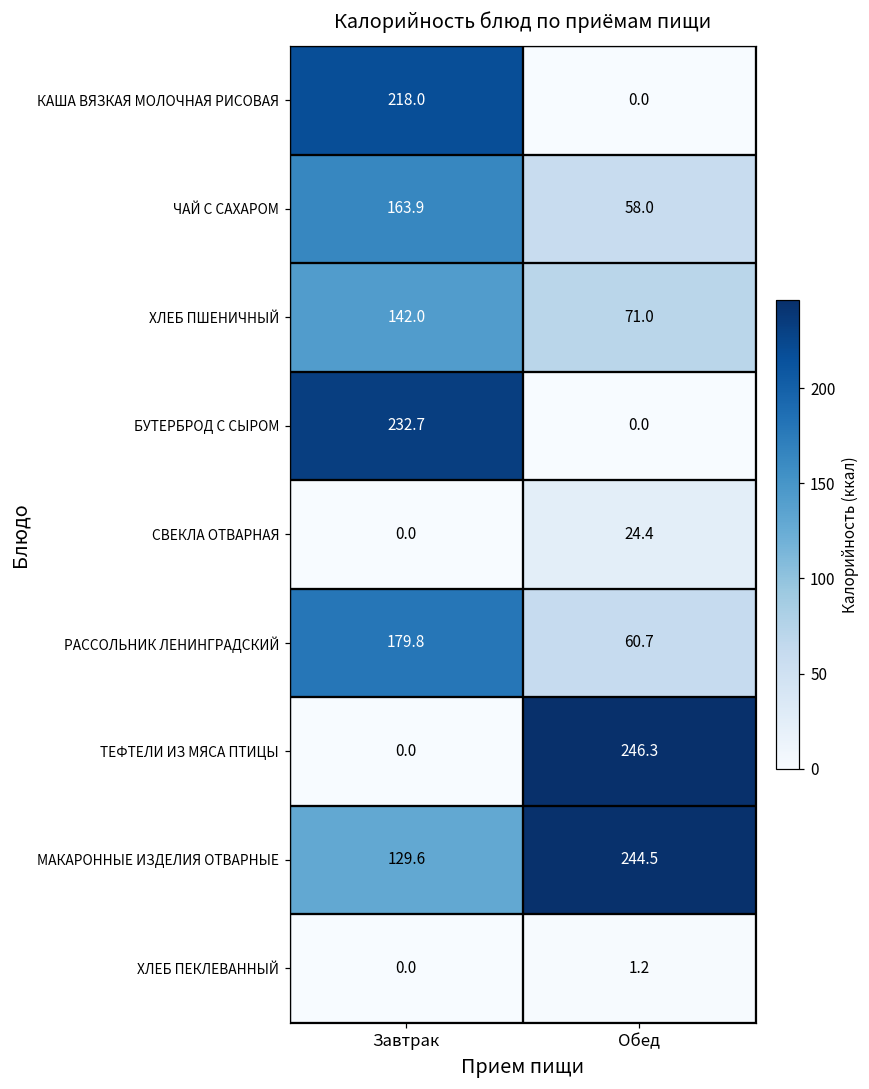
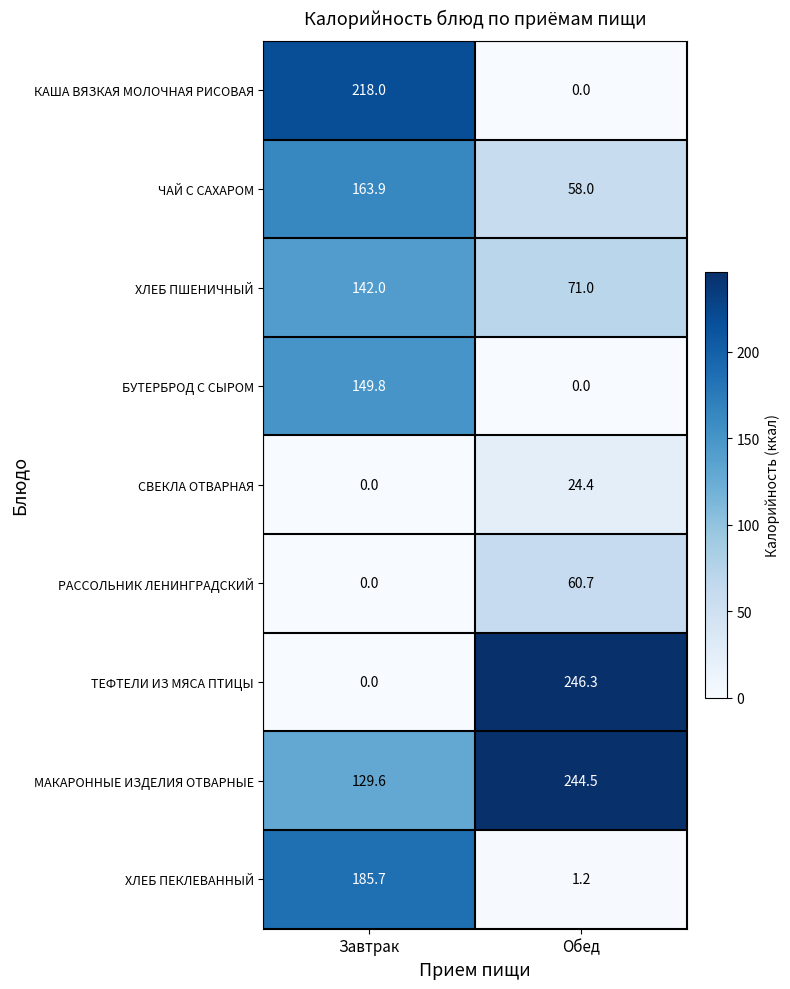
  {
    "КАША ВЯЗКАЯ МОЛОЧНАЯ РИСОВАЯ": {
      "Завтрак": 218.0,
      "Обед": 0.0
    },
    "ЧАЙ С САХАРОМ": {
      "Завтрак": 163.9,
      "Обед": 58.0
    },
    "ХЛЕБ ПШЕНИЧНЫЙ": {
      "Завтрак": 142.0,
      "Обед": 71.0
    },
    "БУТЕРБРОД С СЫРОМ": {
-     "Завтрак": 232.7,
+     "Завтрак": 149.8,
      "Обед": 0.0
    },
    "СВЕКЛА ОТВАРНАЯ": {
      "Завтрак": 0.0,
      "Обед": 24.4
    },
    "РАССОЛЬНИК ЛЕНИНГРАДСКИЙ": {
-     "Завтрак": 179.8,
+     "Завтрак": 0.0,
      "Обед": 60.7
    },
    "ТЕФТЕЛИ ИЗ МЯСА ПТИЦЫ": {
      "Завтрак": 0.0,
      "Обед": 246.3
    },
    "МАКАРОННЫЕ ИЗДЕЛИЯ ОТВАРНЫЕ": {
      "Завтрак": 129.6,
      "Обед": 244.5
    },
    "ХЛЕБ ПЕКЛЕВАННЫЙ": {
-     "Завтрак": 0.0,
+     "Завтрак": 185.7,
      "Обед": 1.2
    }
  }
